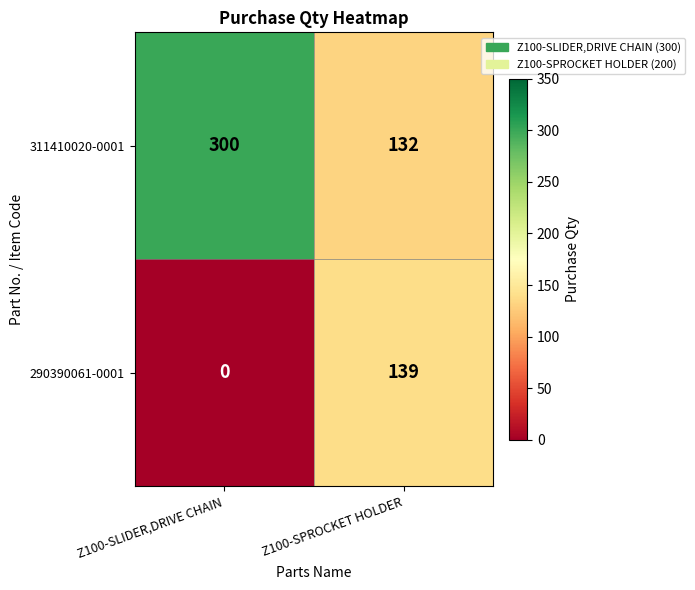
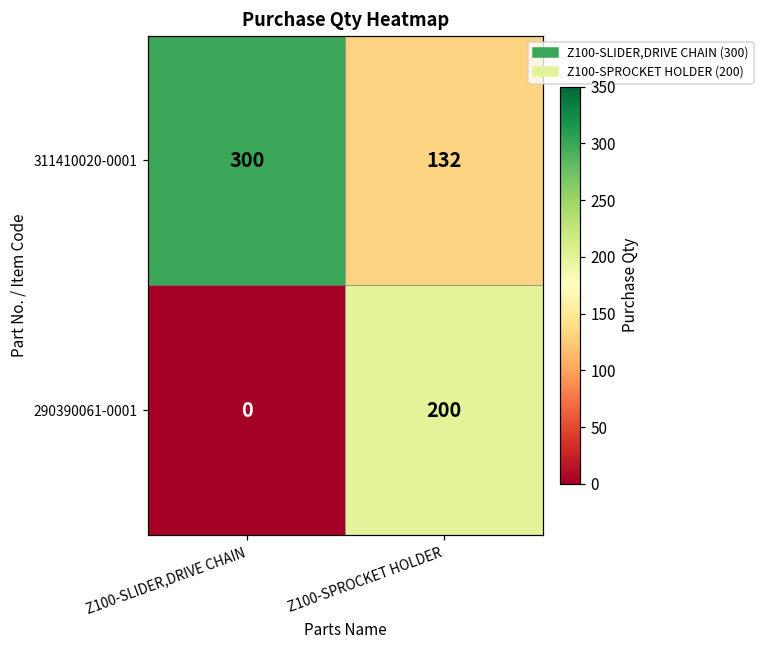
  {
    "311410020-0001": {
      "Z100-SLIDER,DRIVE CHAIN": 300,
      "Z100-SPROCKET HOLDER": 132
    },
    "290390061-0001": {
      "Z100-SLIDER,DRIVE CHAIN": 0,
-     "Z100-SPROCKET HOLDER": 139
+     "Z100-SPROCKET HOLDER": 200
    }
  }
